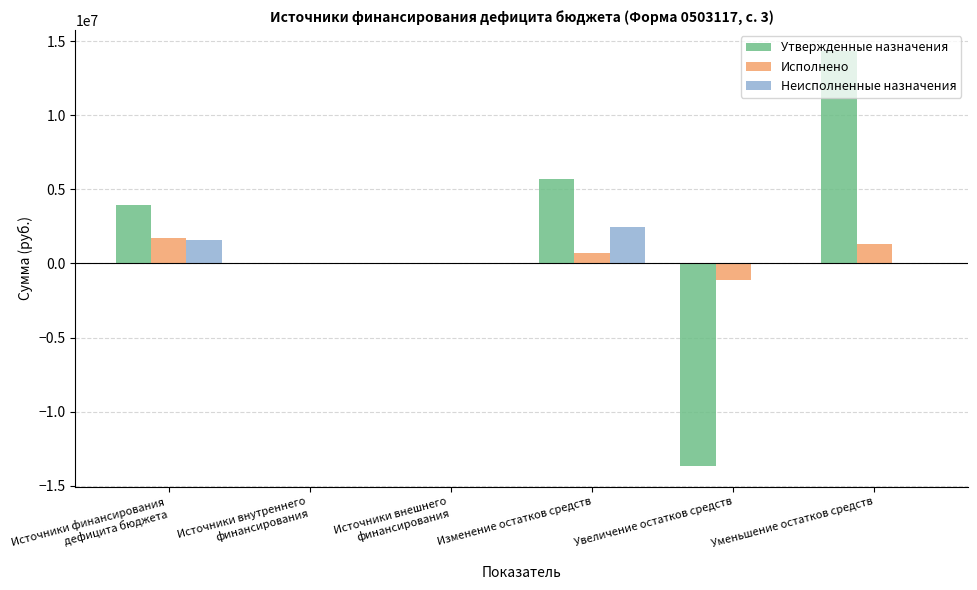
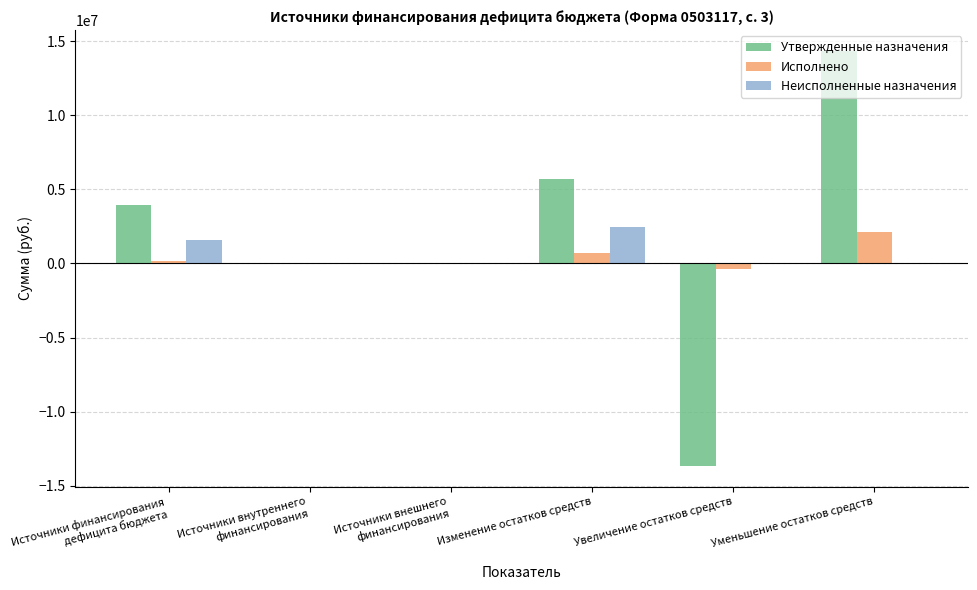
  {
    "Утвержденные назначения": {
      "Источники финансирования дефицита бюджета": 4000000,
      "Источники внутреннего финансирования": 0,
      "Источники внешнего финансирования": 0,
      "Изменение остатков средств": 5700000,
      "Увеличение остатков средств": -13700000
    },
    "Исполнено": {
-     "Источники финансирования дефицита бюджета": 1700000,
+     "Источники финансирования дефицита бюджета": 200000,
      "Источники внутреннего финансирования": 0,
      "Источники внешнего финансирования": 0,
      "Изменение остатков средств": 700000,
-     "Увеличение остатков средств": -1100000,
-     "Уменьшение остатков средств": 1300000
+     "Увеличение остатков средств": -400000,
+     "Уменьшение остатков средств": 2100000
    },
    "Неисполненные назначения": {
      "Источники финансирования дефицита бюджета": 1600000,
      "Источники внутреннего финансирования": 0,
      "Источники внешнего финансирования": 0,
      "Изменение остатков средств": 2500000,
      "Увеличение остатков средств": 0,
      "Уменьшение остатков средств": 0
    }
  }
